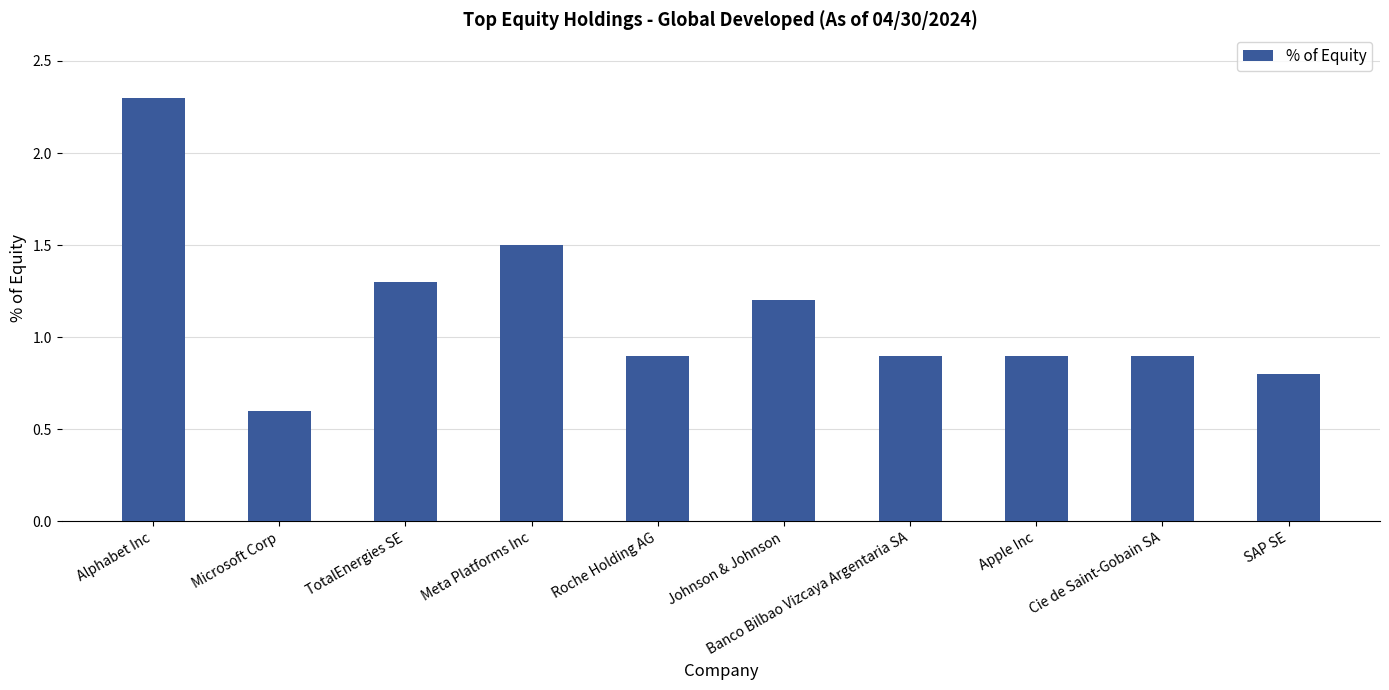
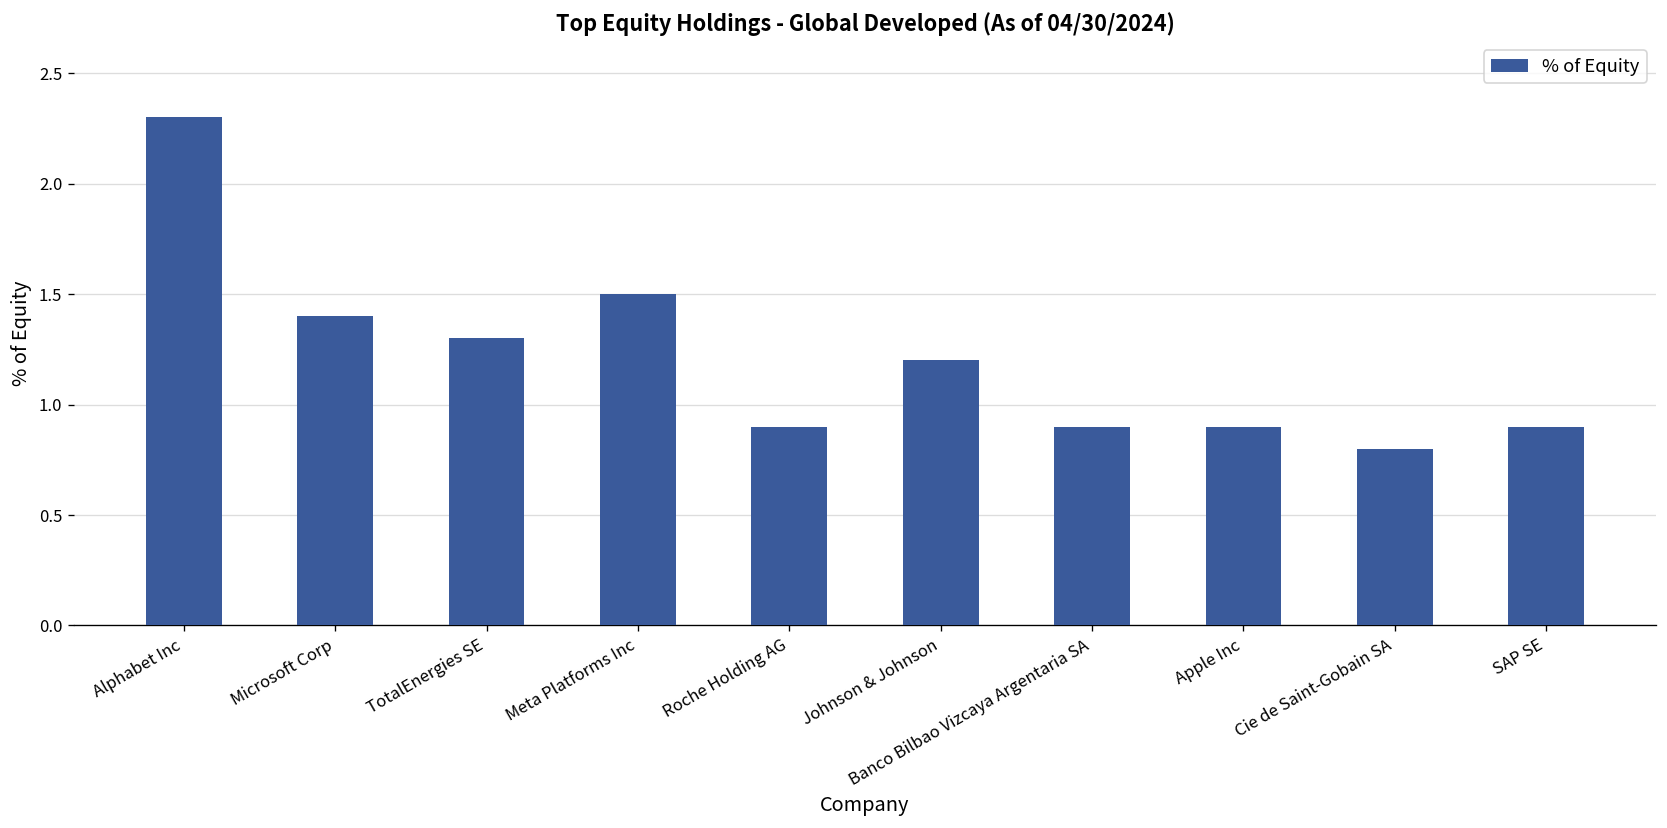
  {
    "Alphabet Inc": 2.3,
-   "Microsoft Corp": 0.6,
+   "Microsoft Corp": 1.4,
    "TotalEnergies SE": 1.3,
    "Meta Platforms Inc": 1.5,
    "Roche Holding AG": 0.9,
    "Johnson & Johnson": 1.2,
    "Banco Bilbao Vizcaya Argentaria SA": 0.9,
    "Apple Inc": 0.9,
-   "Cie de Saint-Gobain SA": 0.9,
-   "SAP SE": 0.8
+   "Cie de Saint-Gobain SA": 0.8,
+   "SAP SE": 0.9
  }
